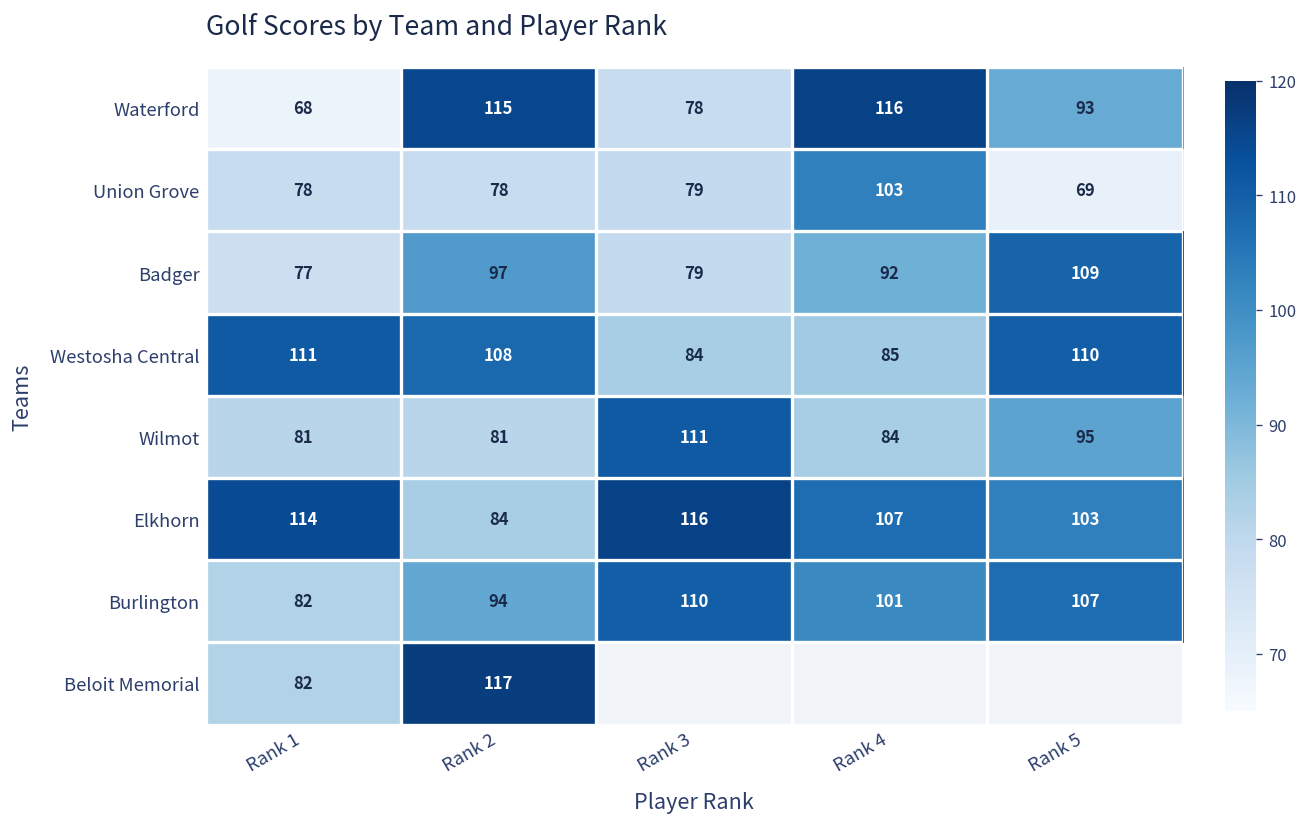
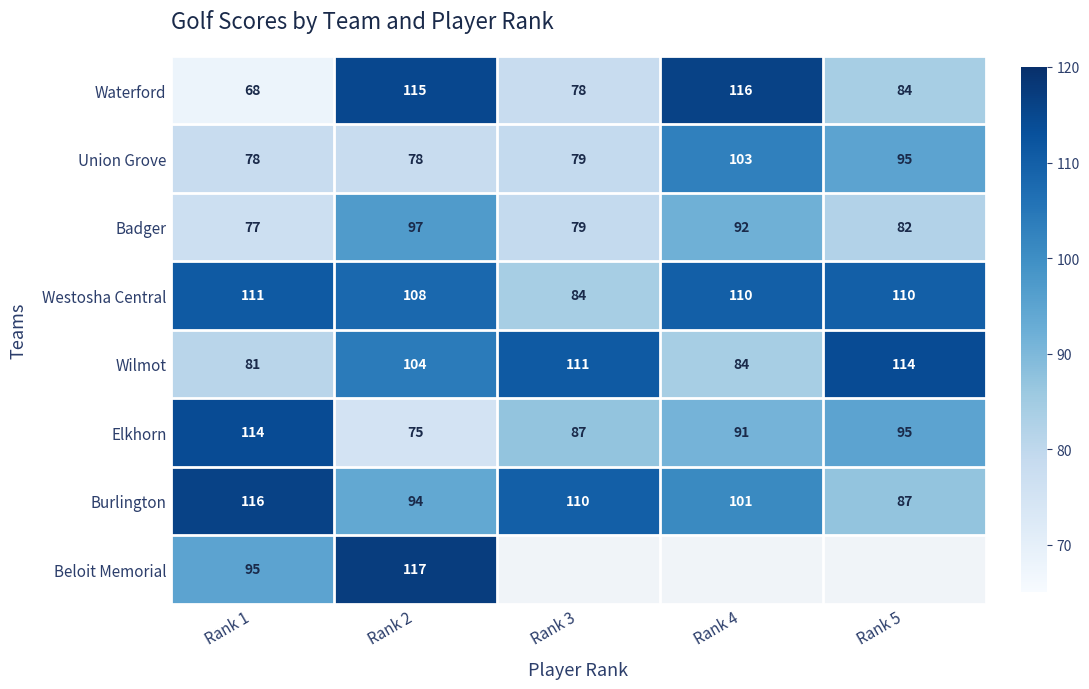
  {
    "Waterford": {
      "Rank 1": 68,
      "Rank 2": 115,
      "Rank 3": 78,
      "Rank 4": 116,
-     "Rank 5": 93
+     "Rank 5": 84
    },
    "Union Grove": {
      "Rank 1": 78,
      "Rank 2": 78,
      "Rank 3": 79,
      "Rank 4": 103,
-     "Rank 5": 69
+     "Rank 5": 95
    },
    "Badger": {
      "Rank 1": 77,
      "Rank 2": 97,
      "Rank 3": 79,
      "Rank 4": 92,
-     "Rank 5": 109
+     "Rank 5": 82
    },
    "Westosha Central": {
      "Rank 1": 111,
      "Rank 2": 108,
      "Rank 3": 84,
-     "Rank 4": 85,
+     "Rank 4": 110,
      "Rank 5": 110
    },
    "Wilmot": {
      "Rank 1": 81,
-     "Rank 2": 81,
+     "Rank 2": 104,
      "Rank 3": 111,
      "Rank 4": 84,
-     "Rank 5": 95
+     "Rank 5": 114
    },
    "Elkhorn": {
      "Rank 1": 114,
-     "Rank 2": 84,
-     "Rank 3": 116,
-     "Rank 4": 107,
-     "Rank 5": 103
+     "Rank 2": 75,
+     "Rank 3": 87,
+     "Rank 4": 91,
+     "Rank 5": 95
    },
    "Burlington": {
-     "Rank 1": 82,
+     "Rank 1": 116,
      "Rank 2": 94,
      "Rank 3": 110,
      "Rank 4": 101,
-     "Rank 5": 107
+     "Rank 5": 87
    },
    "Beloit Memorial": {
-     "Rank 1": 82,
+     "Rank 1": 95,
      "Rank 2": 117
    }
  }
